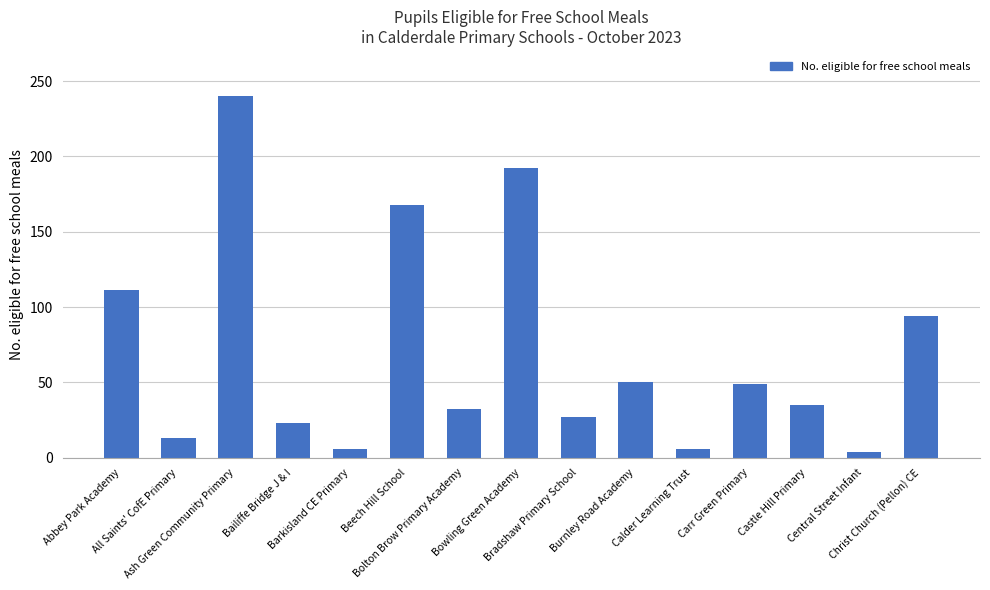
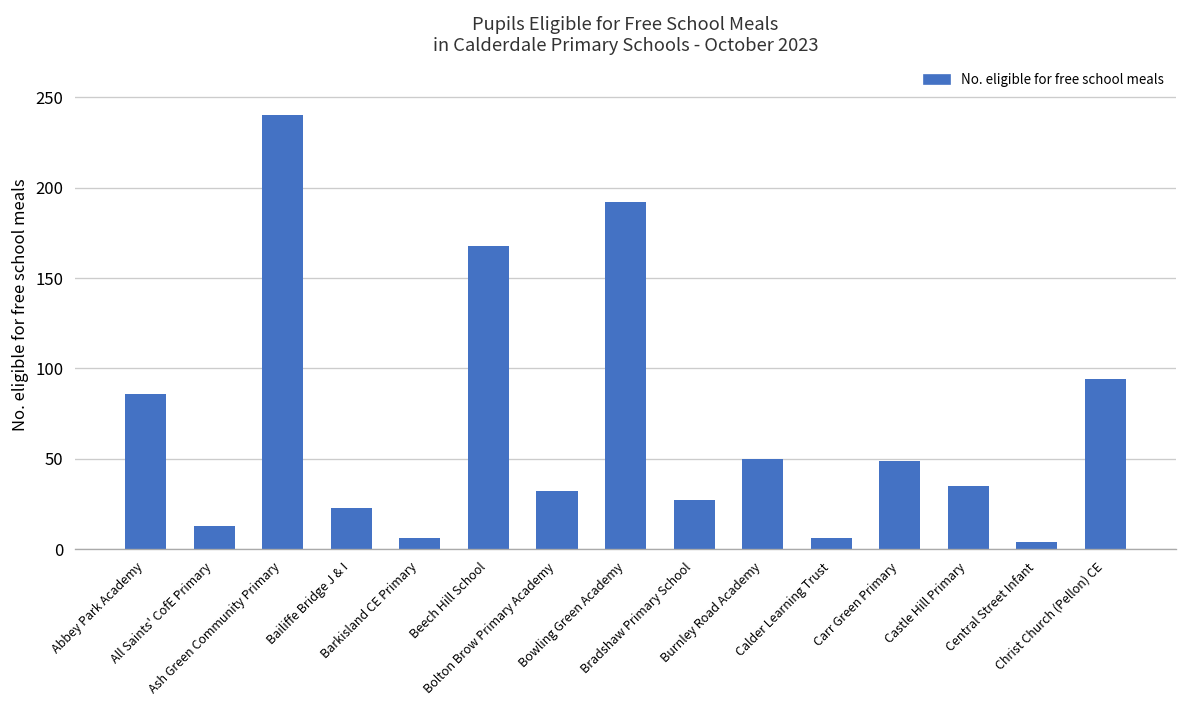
  {
-   "Abbey Park Academy": 111,
+   "Abbey Park Academy": 86,
    "All Saints' CofE Primary": 13,
    "Ash Green Community Primary": 240,
    "Bailiffe Bridge J & I": 23,
    "Barkisland CE Primary": 6,
    "Beech Hill School": 168,
    "Bolton Brow Primary Academy": 32,
    "Bowling Green Academy": 192,
    "Bradshaw Primary School": 27,
    "Burnley Road Academy": 50,
    "Calder Learning Trust": 6,
    "Carr Green Primary": 49,
    "Castle Hill Primary": 35,
    "Central Street Infant": 4,
    "Christ Church (Pellon) CE": 94
  }
